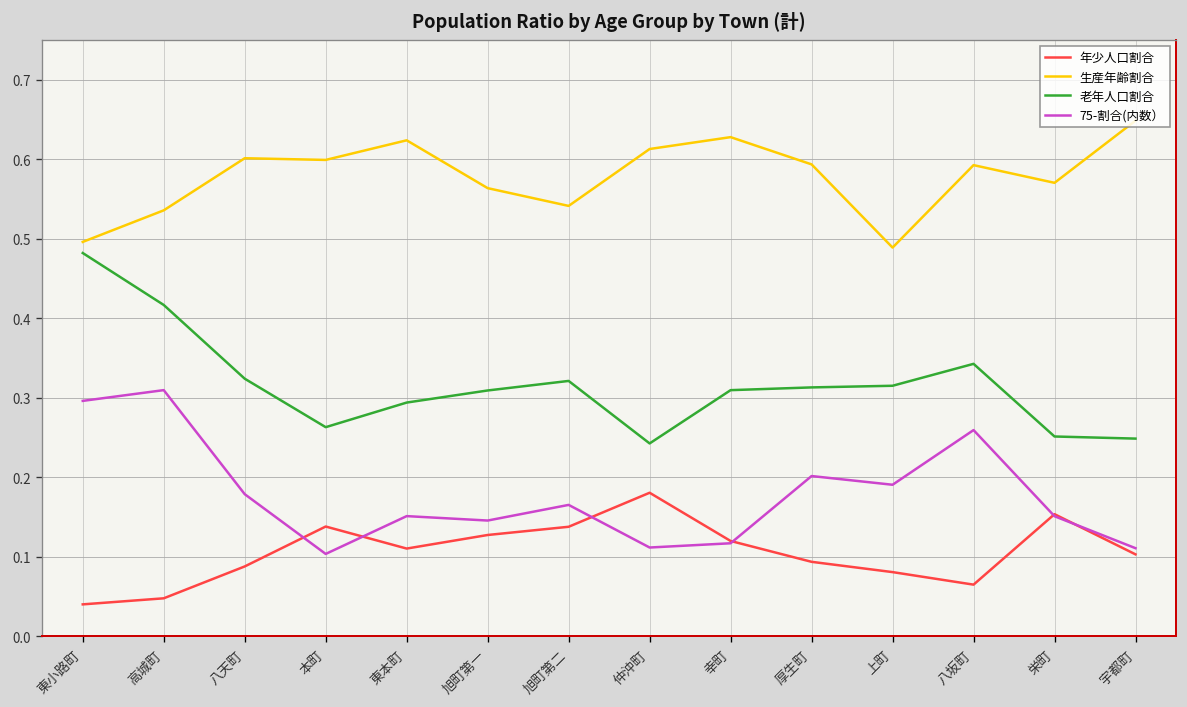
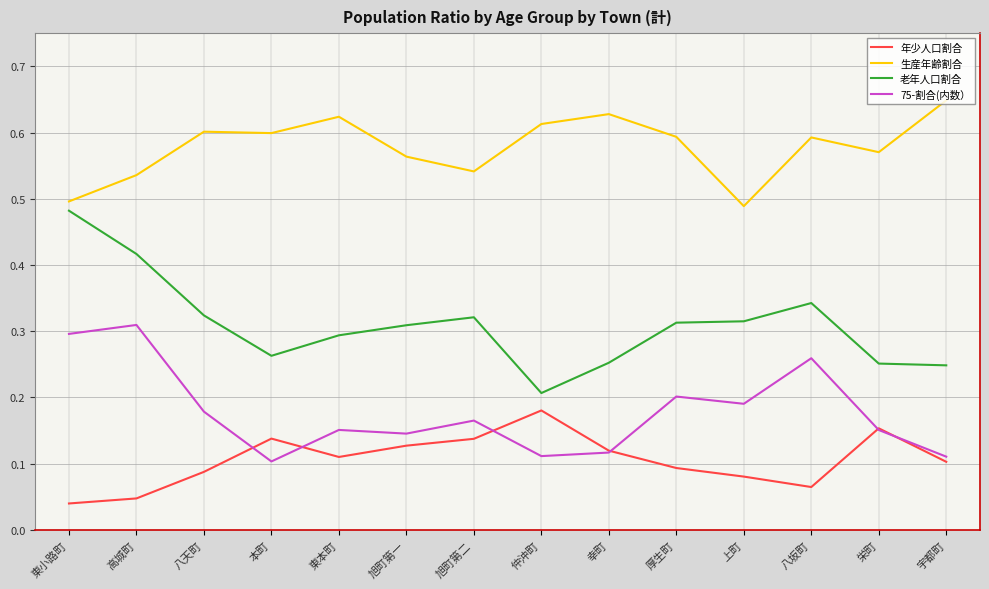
  {
    "年少人口割合": {
      "東小路町": 0.04,
      "高城町": 0.05,
      "八天町": 0.09,
      "本町": 0.14,
      "東本町": 0.11,
      "旭町第一": 0.13,
      "旭町第二": 0.14,
      "仲沖町": 0.18,
      "厚生町": 0.09,
      "上町": 0.08,
      "八坂町": 0.06,
      "宇都町": 0.10
    },
    "生産年齢割合": {
      "東小路町": 0.50,
      "高城町": 0.54,
      "八天町": 0.60,
      "本町": 0.60,
      "東本町": 0.62,
      "旭町第一": 0.56,
      "旭町第二": 0.54,
      "仲沖町": 0.61,
      "幸町": 0.63,
      "厚生町": 0.59,
      "上町": 0.49,
      "八坂町": 0.59,
      "栄町": 0.57
    },
    "老年人口割合": {
      "東小路町": 0.48,
      "高城町": 0.42,
      "八天町": 0.32,
      "本町": 0.26,
      "東本町": 0.29,
      "旭町第一": 0.31,
      "旭町第二": 0.32,
-     "仲沖町": 0.24,
-     "幸町": 0.31,
+     "仲沖町": 0.21,
+     "幸町": 0.25,
      "厚生町": 0.31,
      "上町": 0.32,
      "八坂町": 0.34,
      "栄町": 0.25,
      "宇都町": 0.25
    },
    "75-割合(内数）": {
      "東小路町": 0.30,
      "高城町": 0.31,
      "八天町": 0.18,
      "本町": 0.10,
      "東本町": 0.15,
      "旭町第一": 0.15,
      "旭町第二": 0.17,
      "仲沖町": 0.11,
      "厚生町": 0.20,
      "上町": 0.19,
      "八坂町": 0.26,
      "宇都町": 0.11
    }
  }
